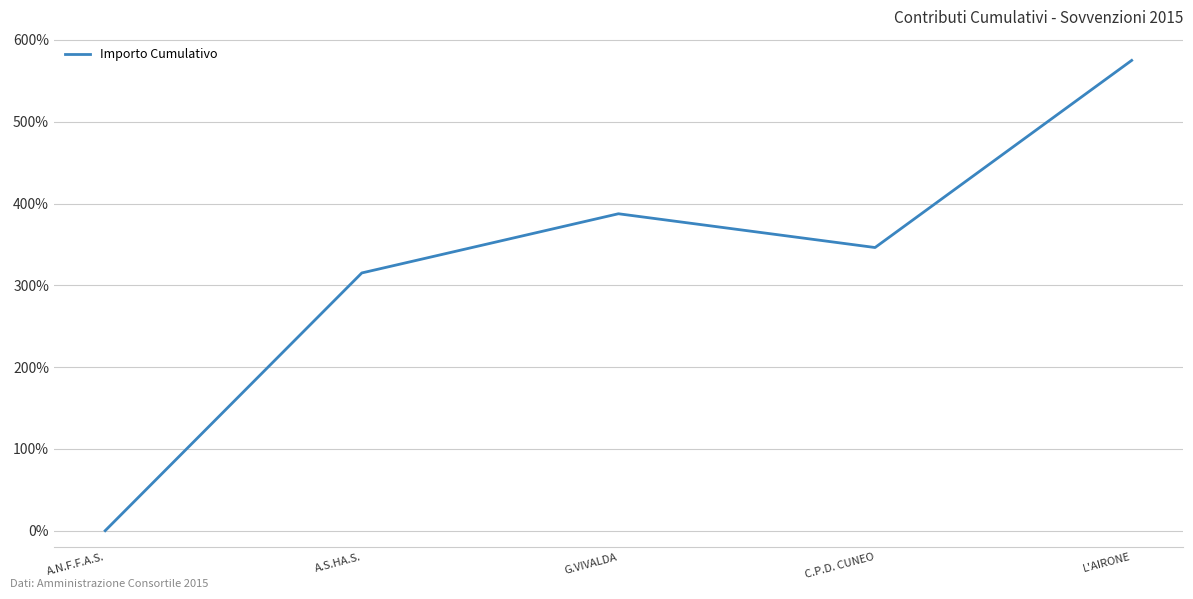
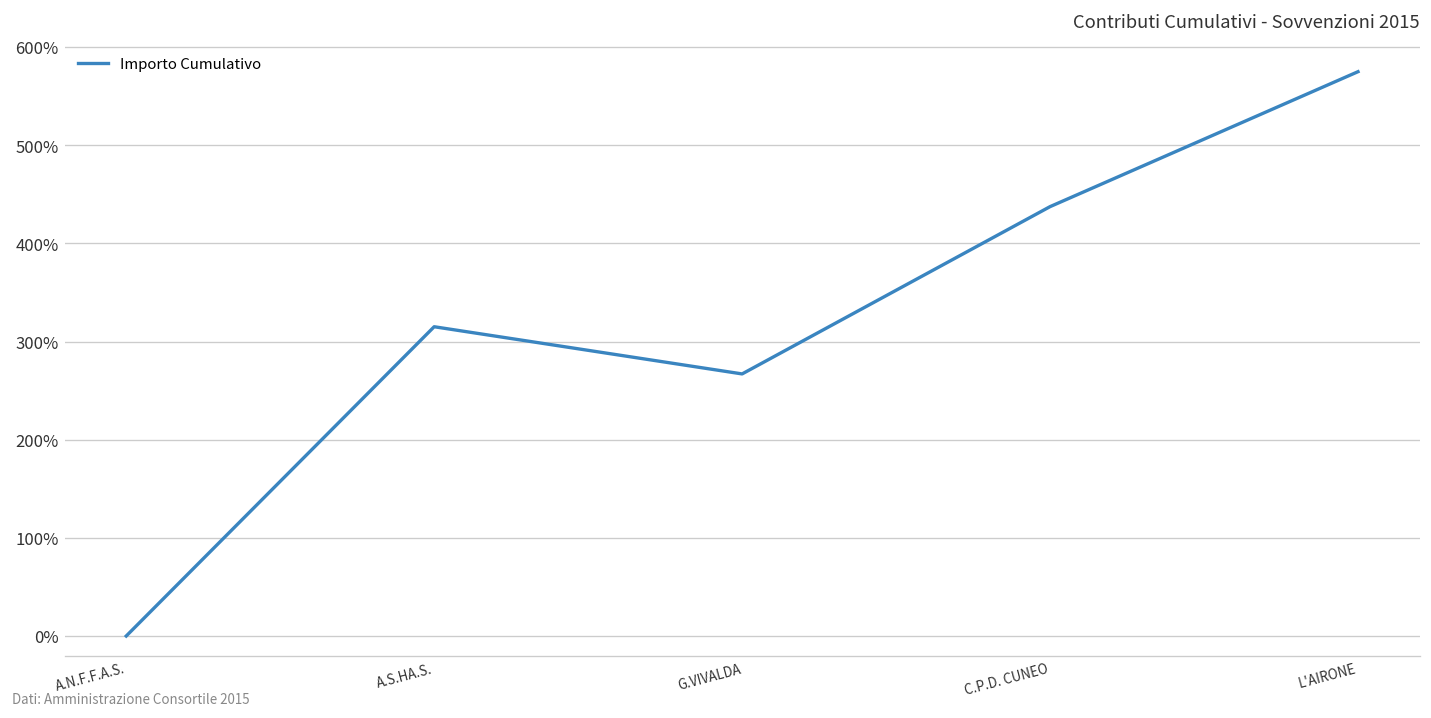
  {
    "A.N.F.F.A.S.": "0%",
    "A.S.HA.S.": "320%",
-   "G.VIVALDA": "390%",
-   "C.P.D. CUNEO": "350%",
+   "G.VIVALDA": "270%",
+   "C.P.D. CUNEO": "440%",
    "L'AIRONE": "580%"
  }
